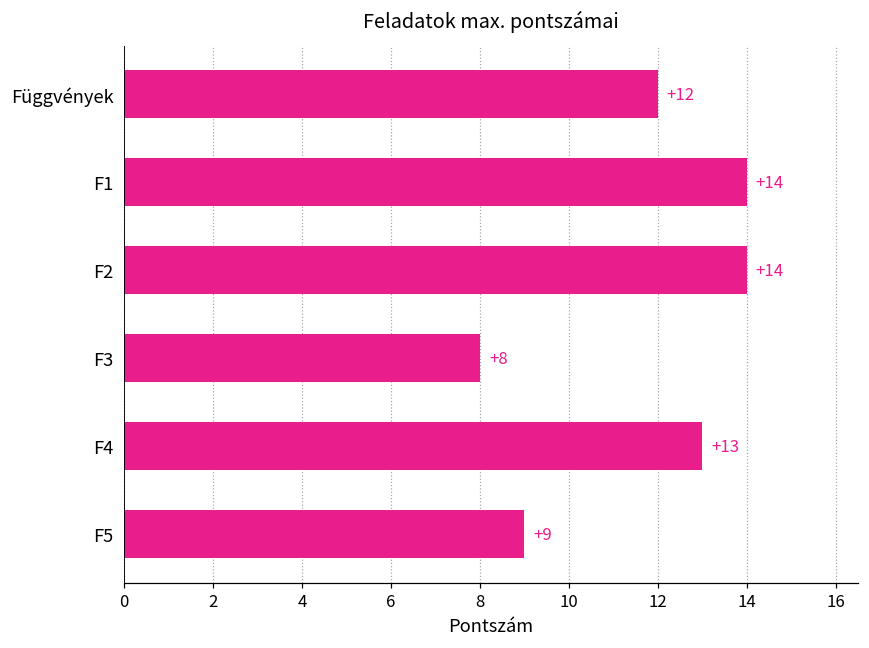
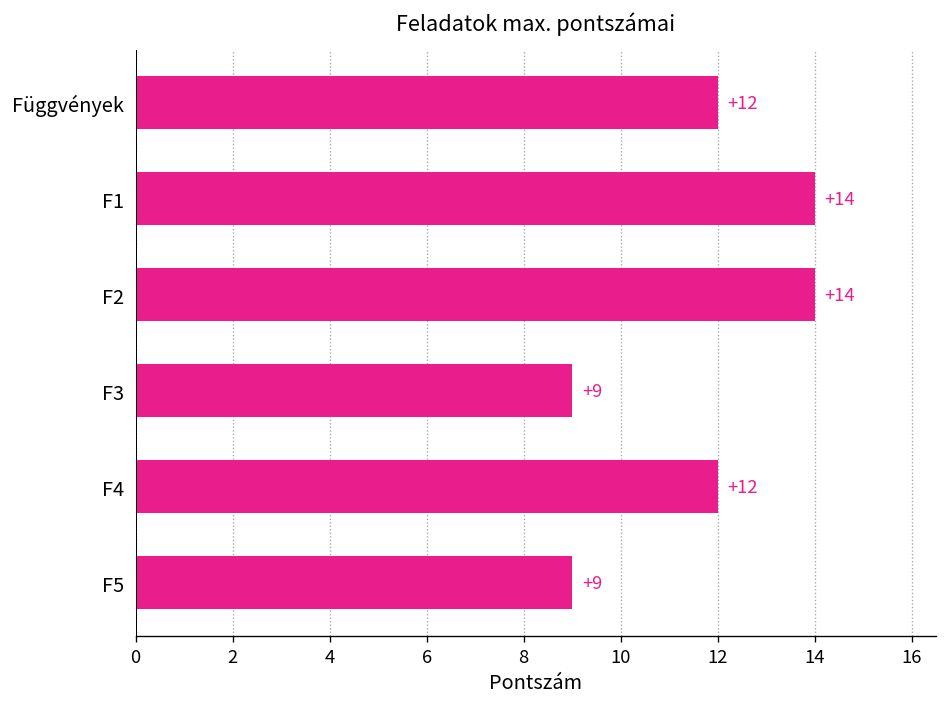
  {
    "Függvények": "+12",
    "F1": "+14",
    "F2": "+14",
-   "F3": "+8",
-   "F4": "+13",
+   "F3": "+9",
+   "F4": "+12",
    "F5": "+9"
  }
